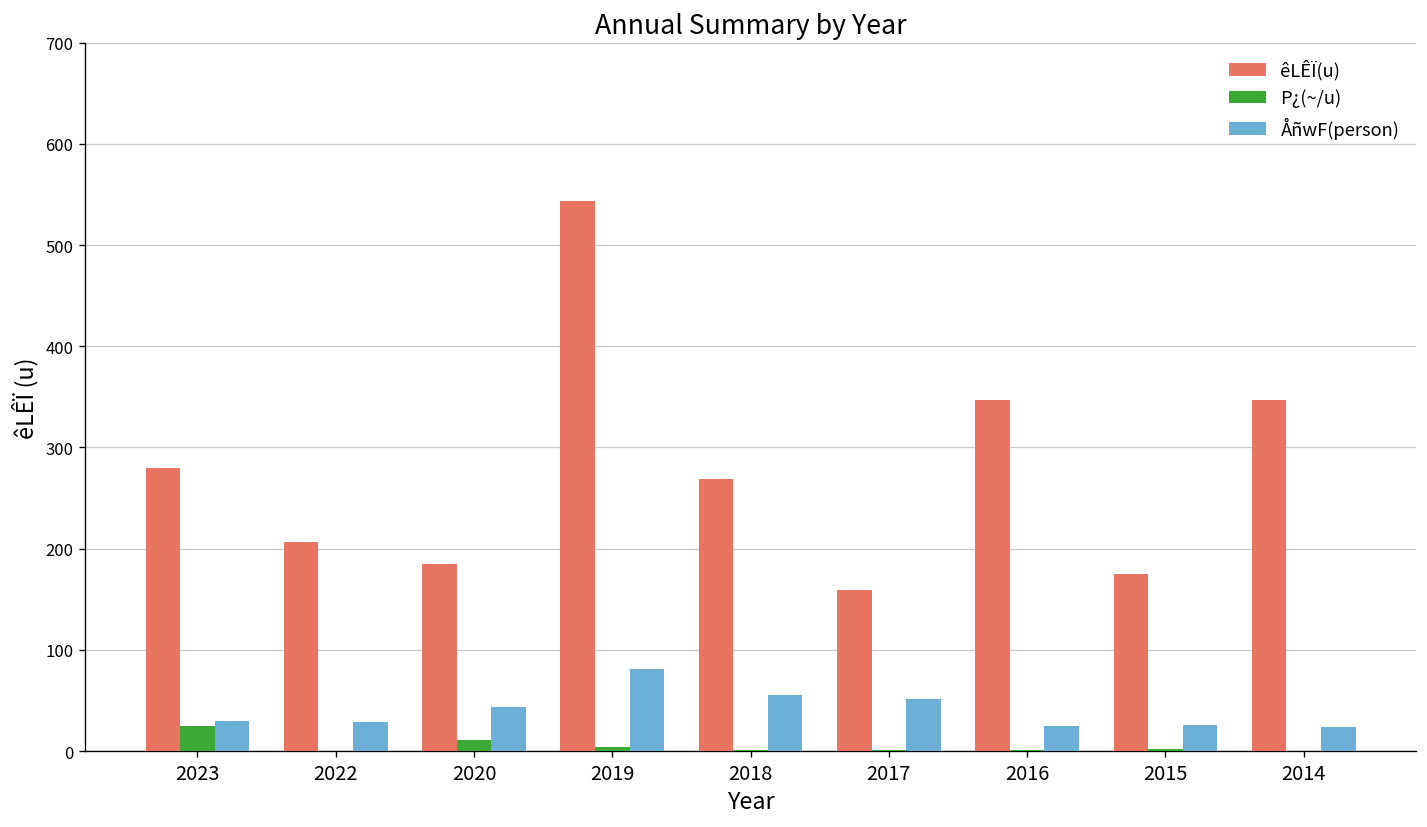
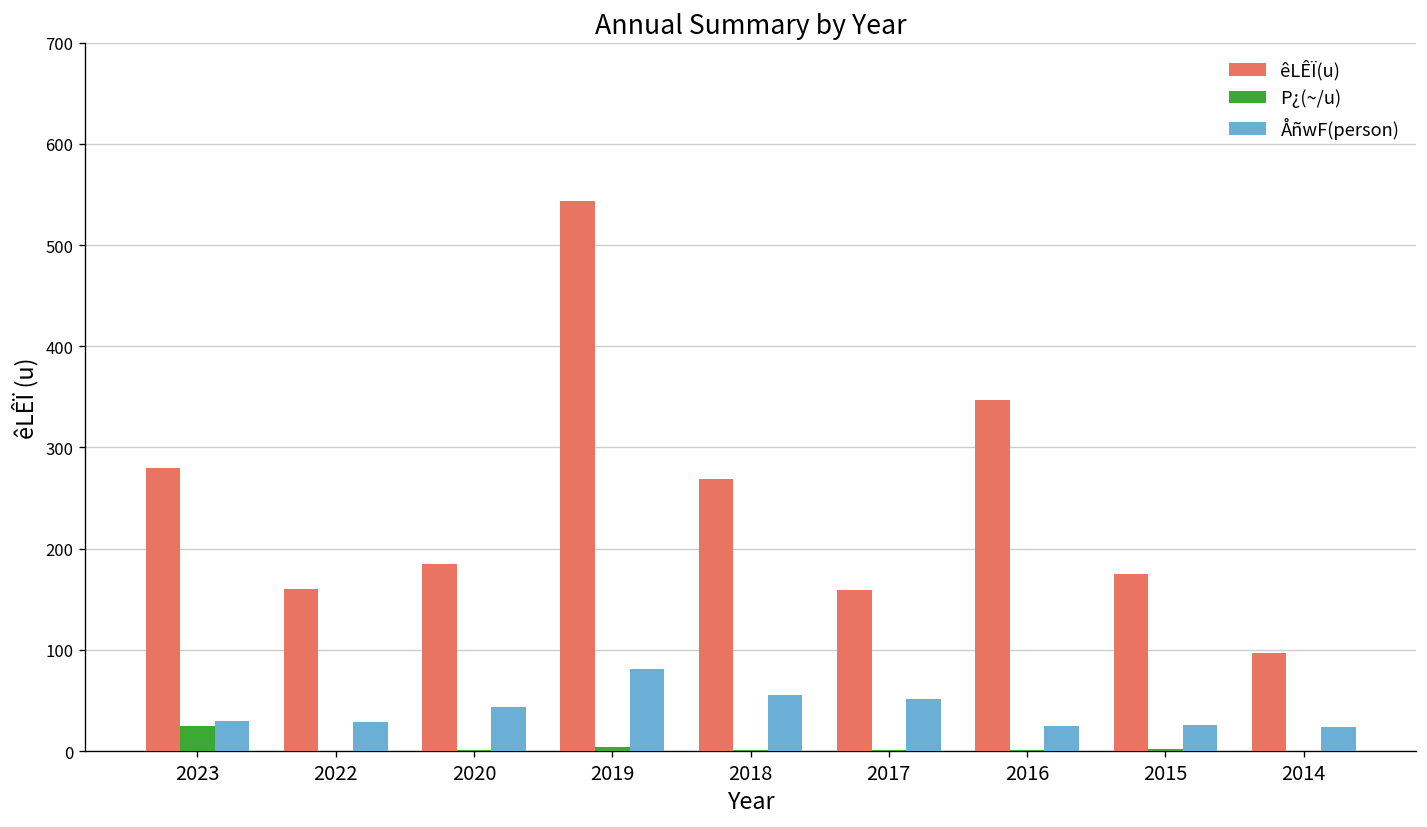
  {
    "êLÊÏ(u)": {
      "2023": 280,
-     "2022": 210,
+     "2022": 160,
      "2020": 190,
      "2019": 540,
      "2018": 270,
      "2017": 160,
      "2016": 350,
      "2015": 180,
-     "2014": 350
+     "2014": 100
    },
    "P¿(~/u)": {
      "2023": 30,
      "2022": 0,
-     "2020": 10,
+     "2020": 0,
      "2019": 0
    },
    "ÅñwF(person)": {
      "2023": 30,
      "2022": 30,
      "2020": 40,
      "2019": 80,
      "2018": 60,
      "2017": 50,
      "2016": 30,
      "2015": 30,
      "2014": 20
    }
  }
